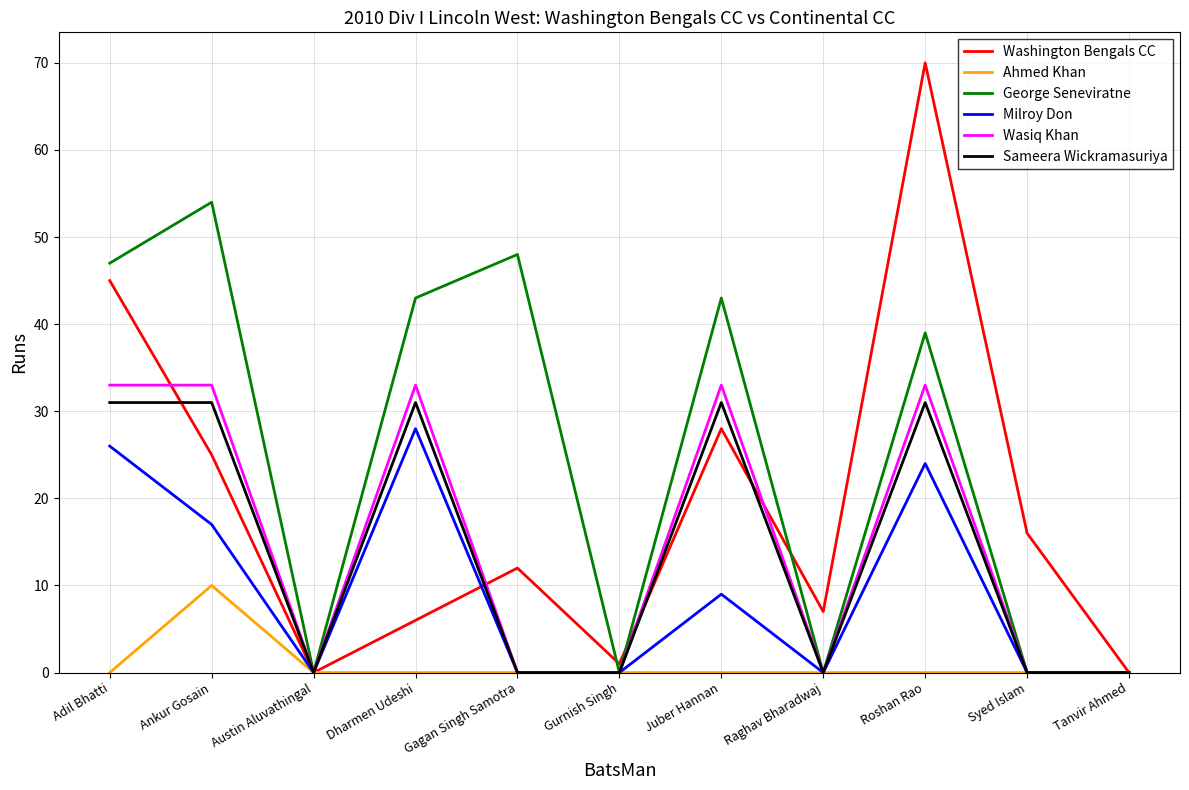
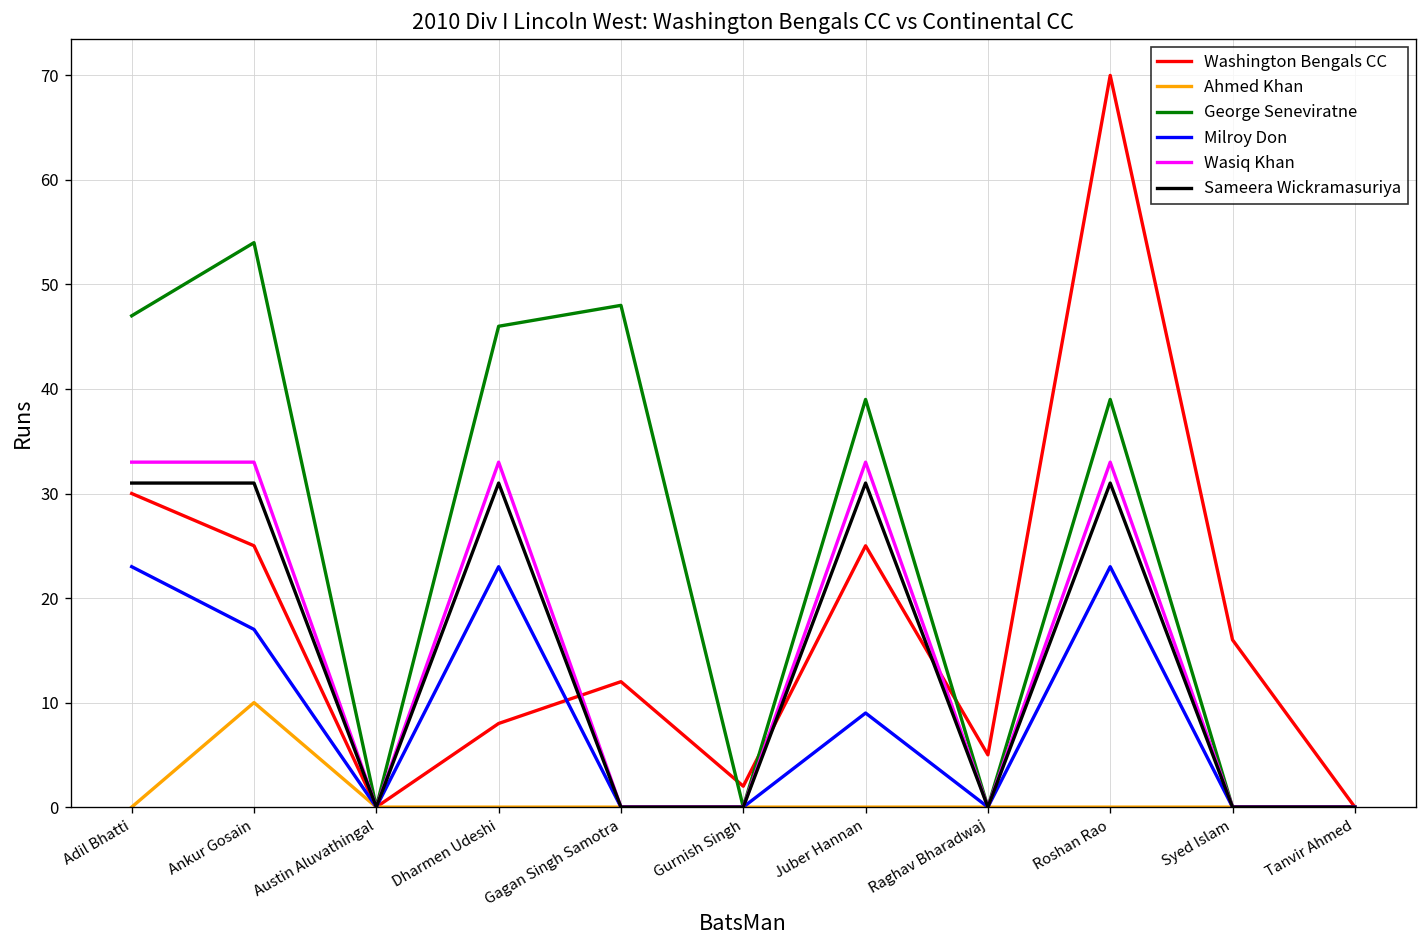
  {
    "Washington Bengals CC": {
-     "Adil Bhatti": 45,
+     "Adil Bhatti": 30,
      "Ankur Gosain": 25,
-     "Dharmen Udeshi": 6,
+     "Dharmen Udeshi": 8,
      "Gagan Singh Samotra": 12,
-     "Gurnish Singh": 1,
-     "Juber Hannan": 28,
-     "Raghav Bharadwaj": 7,
+     "Gurnish Singh": 2,
+     "Juber Hannan": 25,
+     "Raghav Bharadwaj": 5,
      "Roshan Rao": 70,
      "Syed Islam": 16
    },
    "Ahmed Khan": {
      "Adil Bhatti": 0,
      "Ankur Gosain": 10,
      "Dharmen Udeshi": 0,
      "Juber Hannan": 0,
      "Roshan Rao": 0
    },
    "George Seneviratne": {
      "Adil Bhatti": 47,
      "Ankur Gosain": 54,
-     "Dharmen Udeshi": 43,
+     "Dharmen Udeshi": 46,
      "Gagan Singh Samotra": 48,
-     "Juber Hannan": 43,
+     "Juber Hannan": 39,
      "Roshan Rao": 39
    },
    "Milroy Don": {
-     "Adil Bhatti": 26,
+     "Adil Bhatti": 23,
      "Ankur Gosain": 17,
-     "Dharmen Udeshi": 28,
+     "Dharmen Udeshi": 23,
      "Juber Hannan": 9,
-     "Roshan Rao": 24
+     "Roshan Rao": 23
    },
    "Wasiq Khan": {
      "Adil Bhatti": 33,
      "Ankur Gosain": 33,
      "Dharmen Udeshi": 33,
      "Juber Hannan": 33,
      "Roshan Rao": 33
    },
    "Sameera Wickramasuriya": {
      "Adil Bhatti": 31,
      "Ankur Gosain": 31,
      "Dharmen Udeshi": 31,
      "Juber Hannan": 31,
      "Roshan Rao": 31
    }
  }
